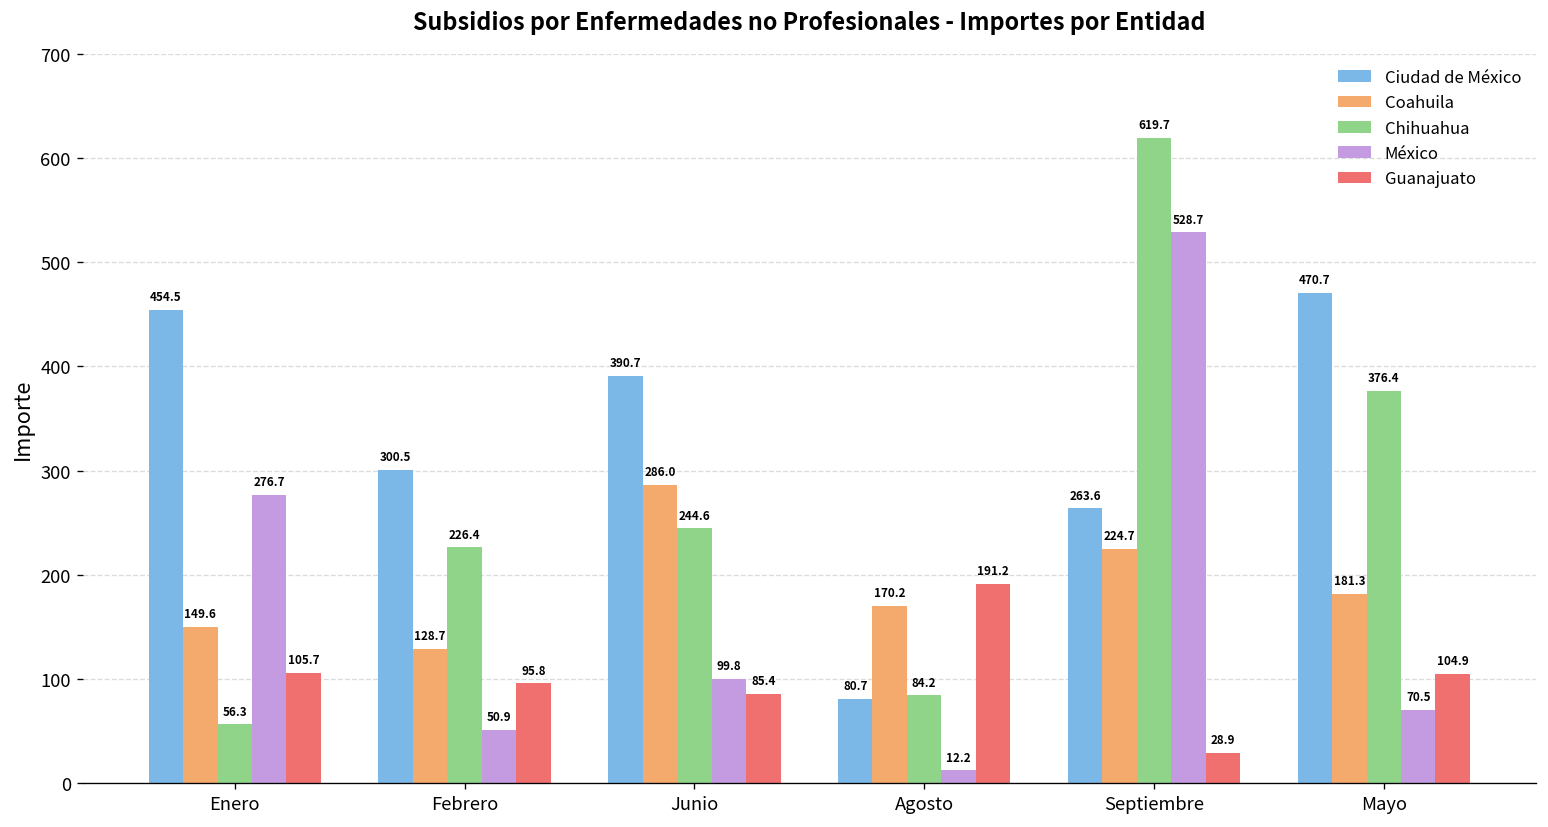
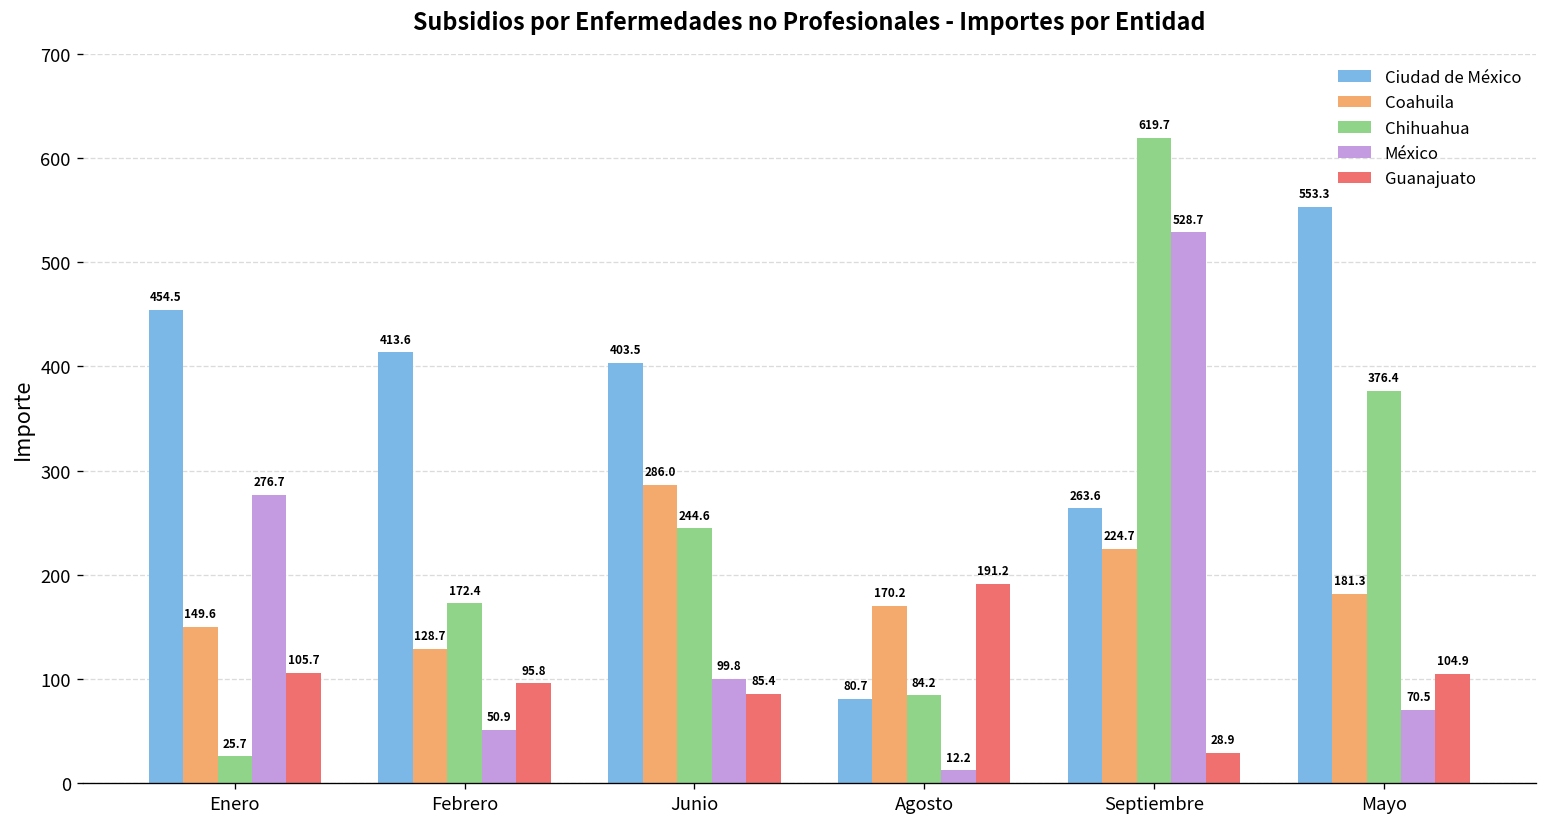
  {
    "Ciudad de México": {
      "Enero": 454.5,
-     "Febrero": 300.5,
-     "Junio": 390.7,
+     "Febrero": 413.6,
+     "Junio": 403.5,
      "Agosto": 80.7,
      "Septiembre": 263.6,
-     "Mayo": 470.7
+     "Mayo": 553.3
    },
    "Chihuahua": {
-     "Enero": 56.3,
-     "Febrero": 226.4,
+     "Enero": 25.7,
+     "Febrero": 172.4,
      "Junio": 244.6,
      "Agosto": 84.2,
      "Septiembre": 619.7,
      "Mayo": 376.4
    },
    "México": {
      "Enero": 276.7,
      "Febrero": 50.9,
      "Junio": 99.8,
      "Agosto": 12.2,
      "Septiembre": 528.7,
      "Mayo": 70.5
    }
  }
